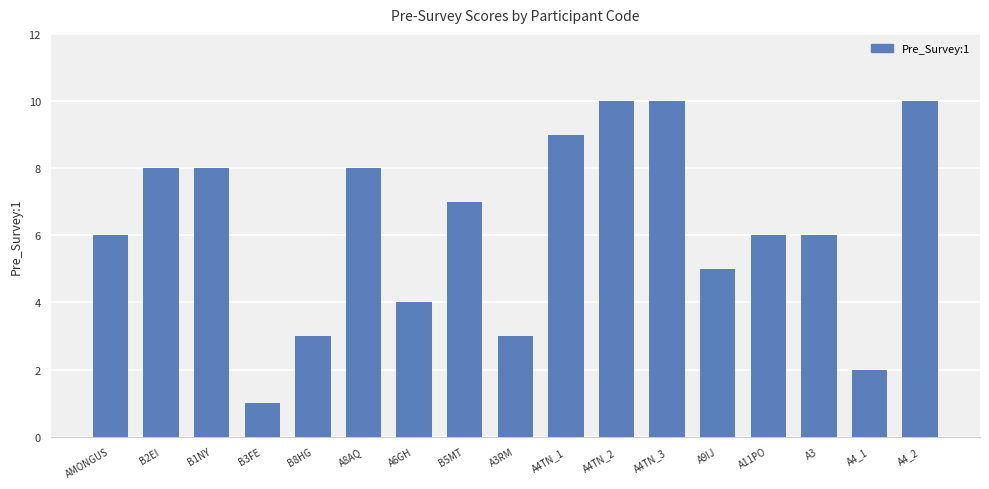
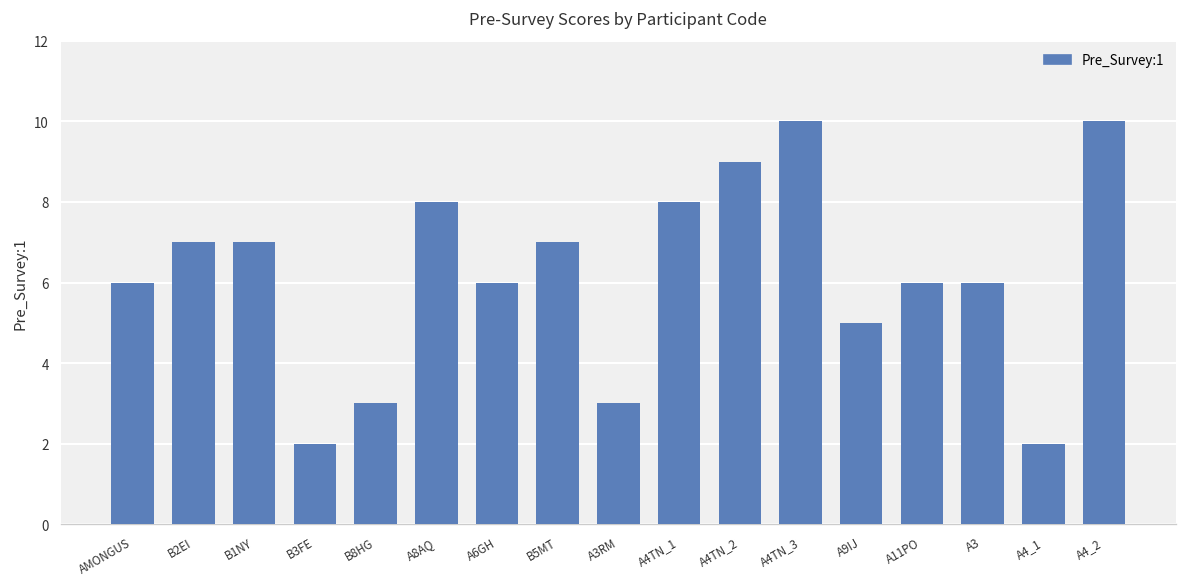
  {
    "AMONGUS": 6,
-   "B2EI": 8,
-   "B1NY": 8,
-   "B3FE": 1,
+   "B2EI": 7,
+   "B1NY": 7,
+   "B3FE": 2,
    "B8HG": 3,
    "A8AQ": 8,
-   "A6GH": 4,
+   "A6GH": 6,
    "B5MT": 7,
    "A3RM": 3,
-   "A4TN_1": 9,
-   "A4TN_2": 10,
+   "A4TN_1": 8,
+   "A4TN_2": 9,
    "A4TN_3": 10,
    "A9IJ": 5,
    "A11PO": 6,
    "A3": 6,
    "A4_1": 2,
    "A4_2": 10
  }
